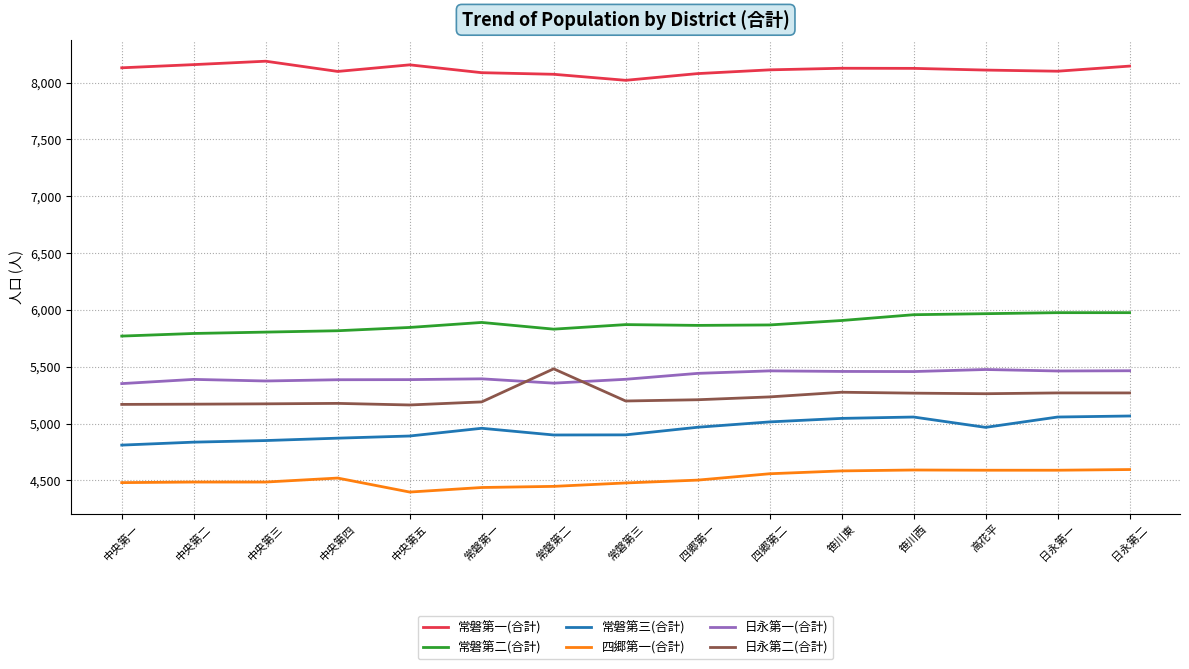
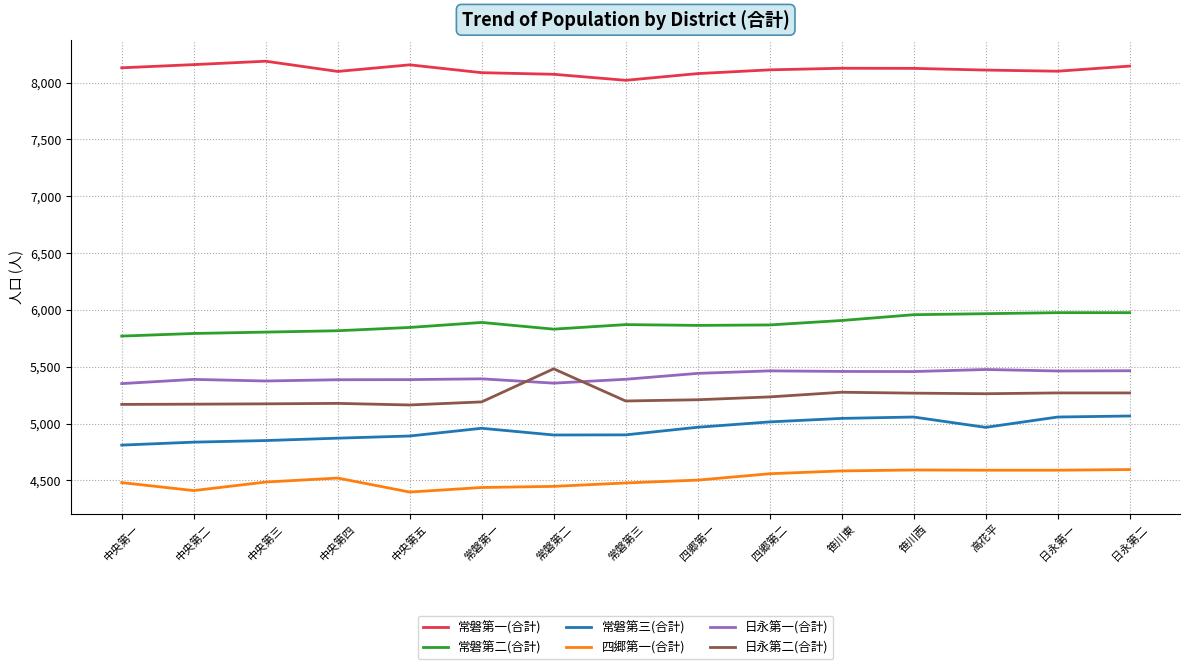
  {
    "常磐第一(合計)": {
      "中央第一": "8,130",
      "中央第二": "8,160",
      "中央第三": "8,190",
      "中央第四": "8,100",
      "中央第五": "8,160",
      "常磐第一": "8,090",
      "常磐第二": "8,070",
      "常磐第三": "8,020",
      "四郷第一": "8,080",
      "四郷第二": "8,110",
      "笹川東": "8,130",
      "笹川西": "8,130",
      "高花平": "8,110",
      "日永第一": "8,100",
      "日永第二": "8,150"
    },
    "常磐第二(合計)": {
      "中央第一": "5,770",
      "中央第二": "5,790",
      "中央第三": "5,810",
      "中央第四": "5,820",
      "中央第五": "5,850",
      "常磐第一": "5,890",
      "常磐第二": "5,830",
      "常磐第三": "5,870",
      "四郷第一": "5,860",
      "四郷第二": "5,870",
      "笹川東": "5,910",
      "笹川西": "5,960",
      "高花平": "5,970",
      "日永第一": "5,980",
      "日永第二": "5,980"
    },
    "常磐第三(合計)": {
      "中央第一": "4,810",
      "中央第二": "4,840",
      "中央第三": "4,850",
      "中央第四": "4,870",
      "中央第五": "4,890",
      "常磐第一": "4,960",
      "常磐第二": "4,900",
      "常磐第三": "4,900",
      "四郷第一": "4,970",
      "四郷第二": "5,020",
      "笹川東": "5,050",
      "笹川西": "5,060",
      "高花平": "4,970",
      "日永第一": "5,060",
      "日永第二": "5,070"
    },
    "四郷第一(合計)": {
      "中央第一": "4,480",
-     "中央第二": "4,490",
+     "中央第二": "4,410",
      "中央第三": "4,490",
      "中央第四": "4,520",
      "中央第五": "4,400",
      "常磐第一": "4,440",
      "常磐第二": "4,450",
      "常磐第三": "4,480",
      "四郷第一": "4,500",
      "四郷第二": "4,560",
      "笹川東": "4,580",
      "笹川西": "4,590",
      "高花平": "4,590",
      "日永第一": "4,590",
      "日永第二": "4,600"
    },
    "日永第一(合計)": {
      "中央第一": "5,350",
      "中央第二": "5,390",
      "中央第三": "5,380",
      "中央第四": "5,390",
      "中央第五": "5,390",
      "常磐第一": "5,390",
      "常磐第二": "5,360",
      "常磐第三": "5,390",
      "四郷第一": "5,440",
      "四郷第二": "5,460",
      "笹川東": "5,460",
      "笹川西": "5,460",
      "高花平": "5,480",
      "日永第一": "5,460",
      "日永第二": "5,470"
    },
    "日永第二(合計)": {
      "中央第一": "5,170",
      "中央第二": "5,170",
      "中央第三": "5,170",
      "中央第四": "5,180",
      "中央第五": "5,160",
      "常磐第一": "5,190",
      "常磐第二": "5,480",
      "常磐第三": "5,200",
      "四郷第一": "5,210",
      "四郷第二": "5,240",
      "笹川東": "5,280",
      "笹川西": "5,270",
      "高花平": "5,260",
      "日永第一": "5,270",
      "日永第二": "5,270"
    }
  }
